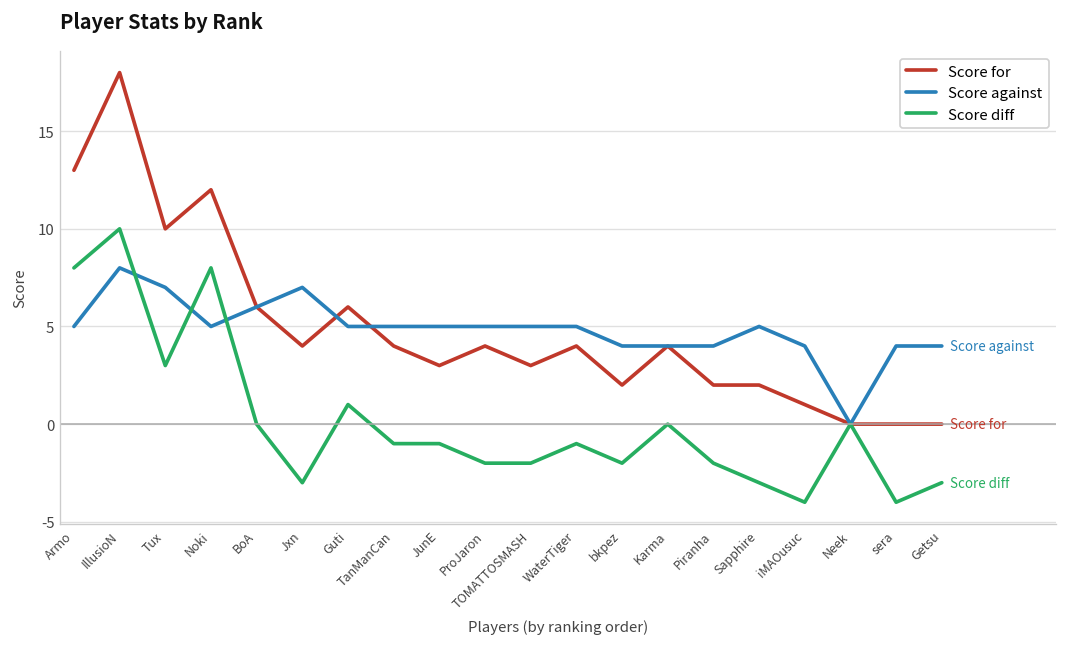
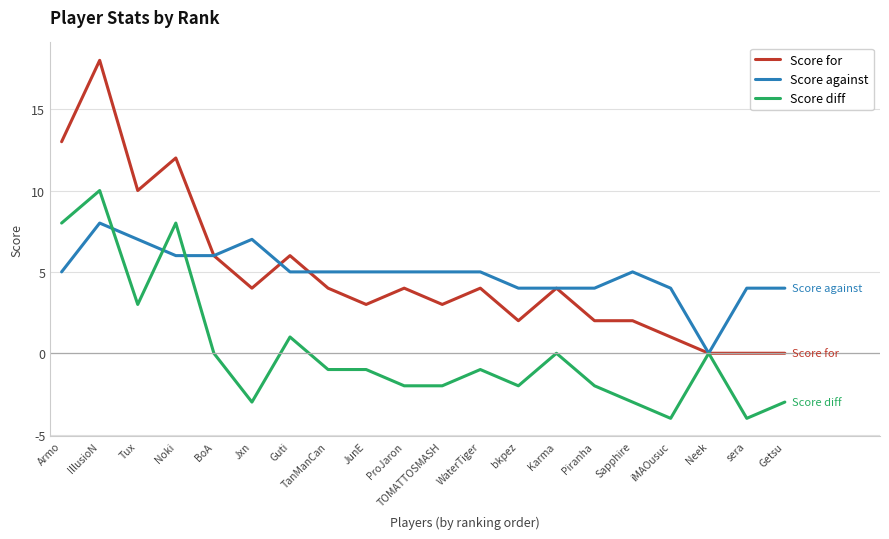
  {
    "Score for": {
      "Armo": 13,
      "IllusioN": 18,
      "Tux": 10,
      "Noki": 12,
      "Jxn": 4,
      "Guti": 6,
      "TanManCan": 4,
      "JunE": 3,
      "ProJaron": 4,
      "TOMATTOSMASH": 3,
      "WaterTiger": 4,
      "bkpez": 2,
      "Piranha": 2,
      "Sapphire": 2,
      "iMAOusuc": 1,
      "sera": 0,
      "Getsu": 0
    },
    "Score against": {
      "Armo": 5,
      "IllusioN": 8,
      "Tux": 7,
-     "Noki": 5,
+     "Noki": 6,
      "Jxn": 7,
      "Guti": 5,
      "TanManCan": 5,
      "JunE": 5,
      "ProJaron": 5,
      "TOMATTOSMASH": 5,
      "WaterTiger": 5,
      "bkpez": 4,
      "Piranha": 4,
      "Sapphire": 5,
      "iMAOusuc": 4,
      "sera": 4,
      "Getsu": 4
    },
    "Score diff": {
      "Armo": 8,
      "IllusioN": 10,
      "Tux": 3,
      "Noki": 8,
      "BoA": 0,
      "Jxn": -3,
      "Guti": 1,
      "TanManCan": -1,
      "JunE": -1,
      "ProJaron": -2,
      "TOMATTOSMASH": -2,
      "WaterTiger": -1,
      "bkpez": -2,
      "Karma": 0,
      "Piranha": -2,
      "Sapphire": -3,
      "iMAOusuc": -4,
      "sera": -4,
      "Getsu": -3
    }
  }
